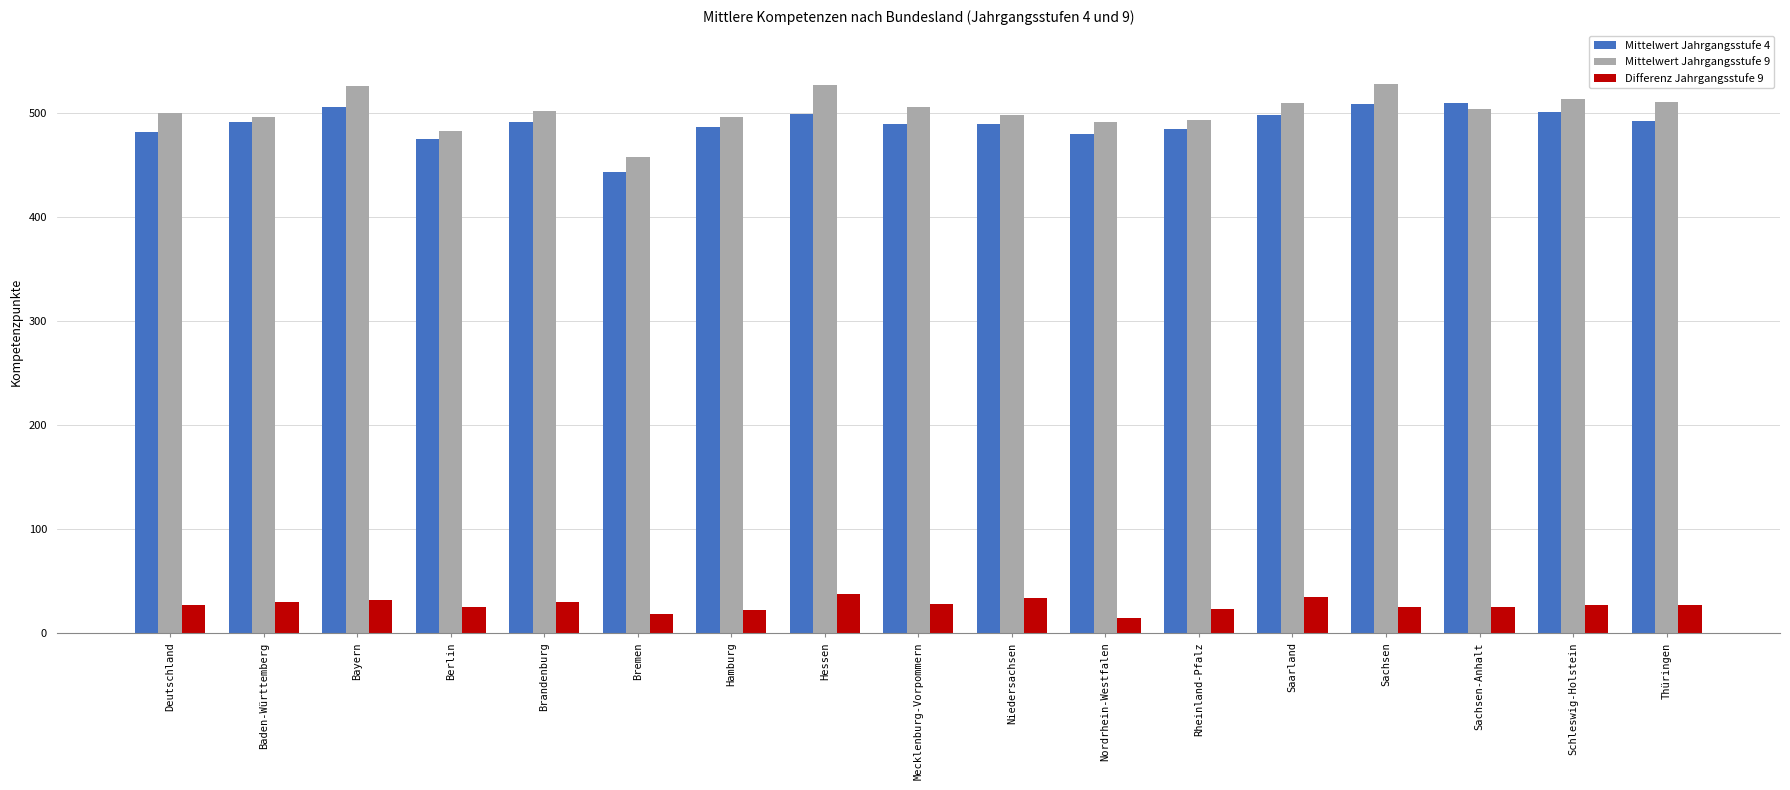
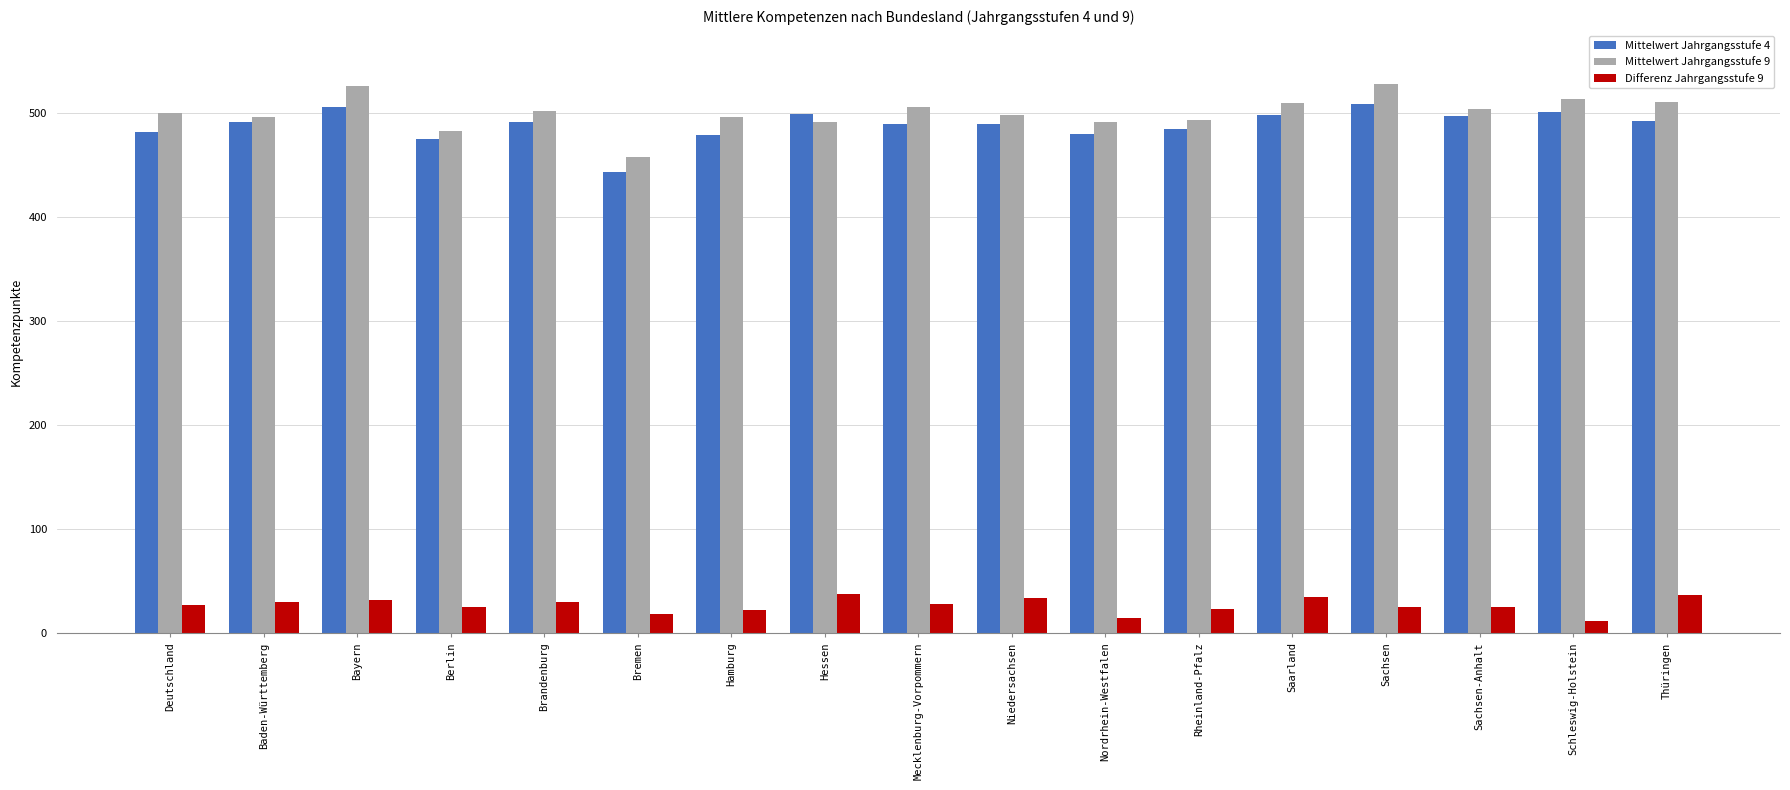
  {
    "Mittelwert Jahrgangsstufe 4": {
      "Deutschland": 482,
      "Baden-Württemberg": 492,
      "Bayern": 506,
      "Berlin": 475,
      "Brandenburg": 492,
      "Bremen": 444,
-     "Hamburg": 487,
+     "Hamburg": 479,
      "Hessen": 499,
      "Mecklenburg-Vorpommern": 490,
      "Niedersachsen": 490,
      "Nordrhein-Westfalen": 480,
      "Rheinland-Pfalz": 485,
      "Saarland": 498,
      "Sachsen": 509,
-     "Sachsen-Anhalt": 510,
+     "Sachsen-Anhalt": 497,
      "Schleswig-Holstein": 501,
      "Thüringen": 493
    },
    "Mittelwert Jahrgangsstufe 9": {
      "Deutschland": 500,
      "Baden-Württemberg": 496,
      "Bayern": 526,
      "Berlin": 483,
      "Brandenburg": 502,
      "Bremen": 458,
      "Hamburg": 496,
-     "Hessen": 527,
+     "Hessen": 492,
      "Mecklenburg-Vorpommern": 506,
      "Niedersachsen": 498,
      "Nordrhein-Westfalen": 492,
      "Rheinland-Pfalz": 494,
      "Saarland": 510,
      "Sachsen": 528,
      "Sachsen-Anhalt": 504,
      "Schleswig-Holstein": 514,
      "Thüringen": 511
    },
    "Differenz Jahrgangsstufe 9": {
      "Deutschland": 27,
      "Baden-Württemberg": 30,
      "Bayern": 32,
      "Berlin": 25,
      "Brandenburg": 30,
      "Bremen": 19,
      "Hamburg": 23,
      "Hessen": 38,
      "Mecklenburg-Vorpommern": 28,
      "Niedersachsen": 34,
      "Nordrhein-Westfalen": 15,
      "Rheinland-Pfalz": 24,
      "Saarland": 35,
      "Sachsen": 25,
      "Sachsen-Anhalt": 25,
-     "Schleswig-Holstein": 27,
-     "Thüringen": 27
+     "Schleswig-Holstein": 12,
+     "Thüringen": 37
    }
  }
